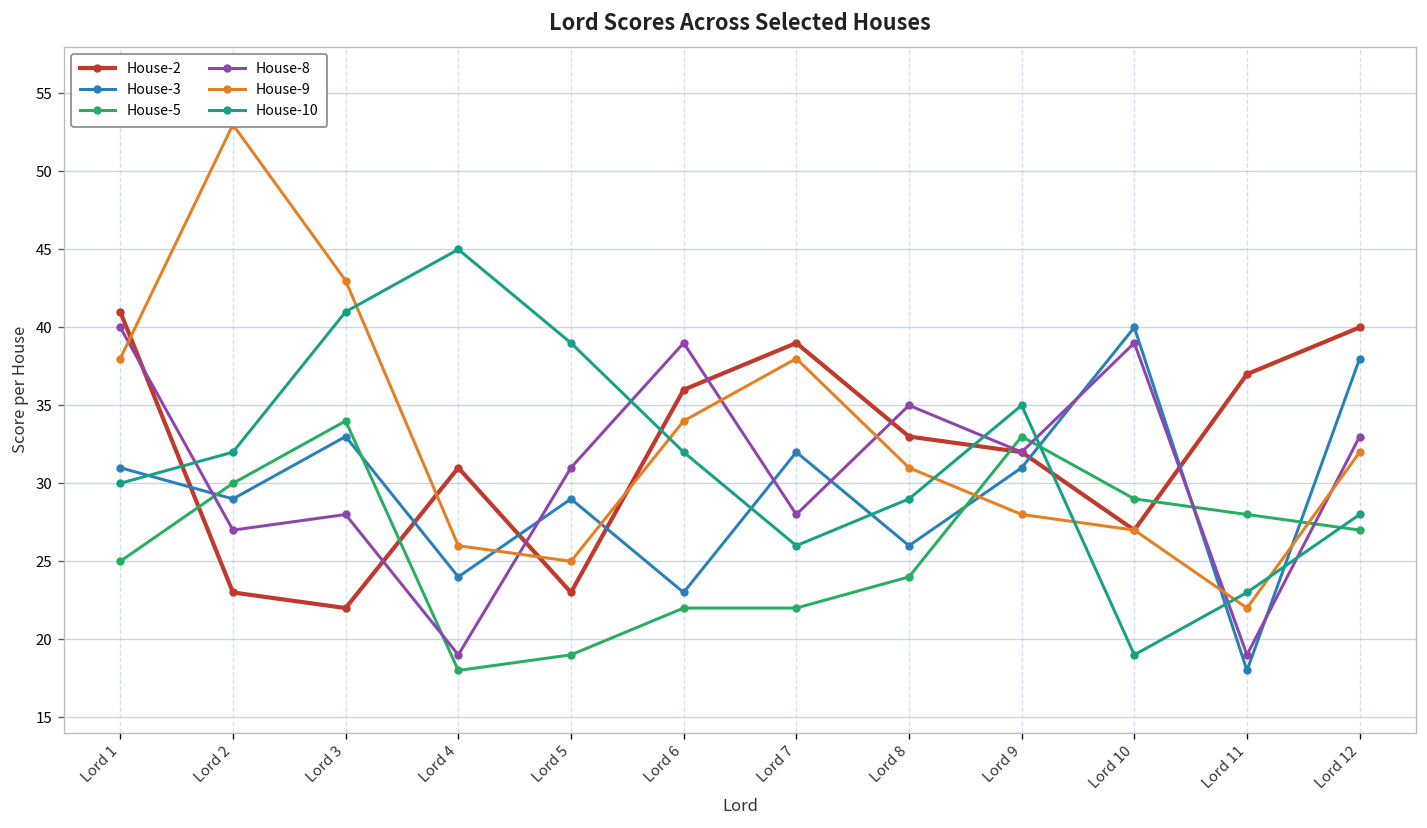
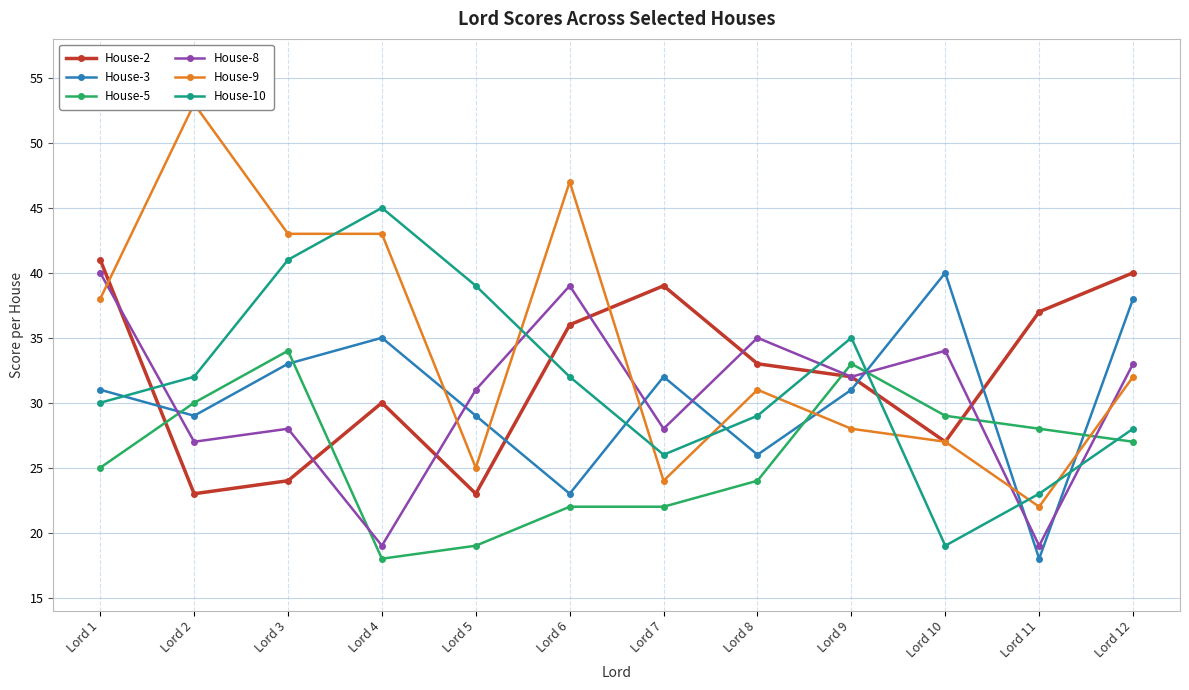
  {
    "House-2": {
      "Lord 1": 41,
      "Lord 2": 23,
-     "Lord 3": 22,
-     "Lord 4": 31,
+     "Lord 3": 24,
+     "Lord 4": 30,
      "Lord 5": 23,
      "Lord 6": 36,
      "Lord 7": 39,
      "Lord 8": 33,
      "Lord 11": 37,
      "Lord 12": 40
    },
    "House-3": {
      "Lord 1": 31,
      "Lord 2": 29,
      "Lord 3": 33,
-     "Lord 4": 24,
+     "Lord 4": 35,
      "Lord 5": 29,
      "Lord 6": 23,
      "Lord 7": 32,
      "Lord 8": 26,
      "Lord 9": 31,
      "Lord 10": 40,
      "Lord 11": 18,
      "Lord 12": 38
    },
    "House-8": {
      "Lord 1": 40,
      "Lord 2": 27,
      "Lord 3": 28,
      "Lord 4": 19,
      "Lord 5": 31,
      "Lord 6": 39,
      "Lord 7": 28,
      "Lord 8": 35,
-     "Lord 10": 39,
+     "Lord 10": 34,
      "Lord 11": 19,
      "Lord 12": 33
    },
    "House-9": {
      "Lord 1": 38,
      "Lord 3": 43,
-     "Lord 4": 26,
+     "Lord 4": 43,
      "Lord 5": 25,
-     "Lord 6": 34,
-     "Lord 7": 38,
+     "Lord 6": 47,
+     "Lord 7": 24,
      "Lord 8": 31,
      "Lord 9": 28,
      "Lord 11": 22,
      "Lord 12": 32
    }
  }
